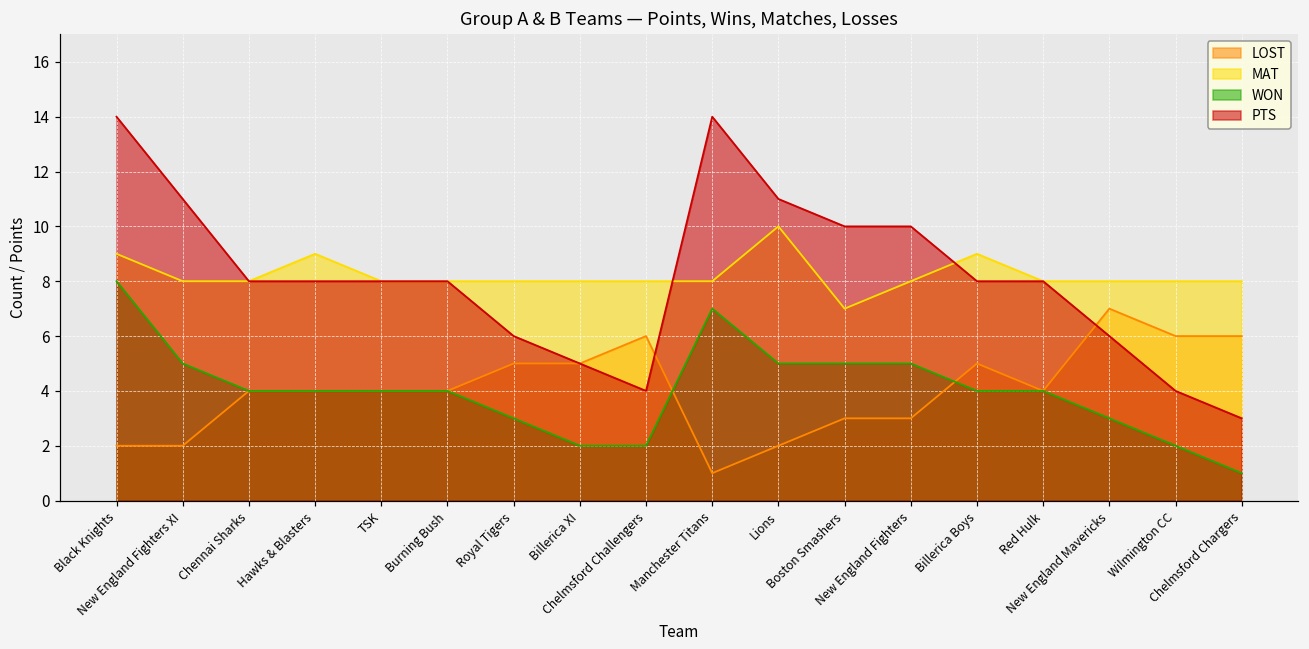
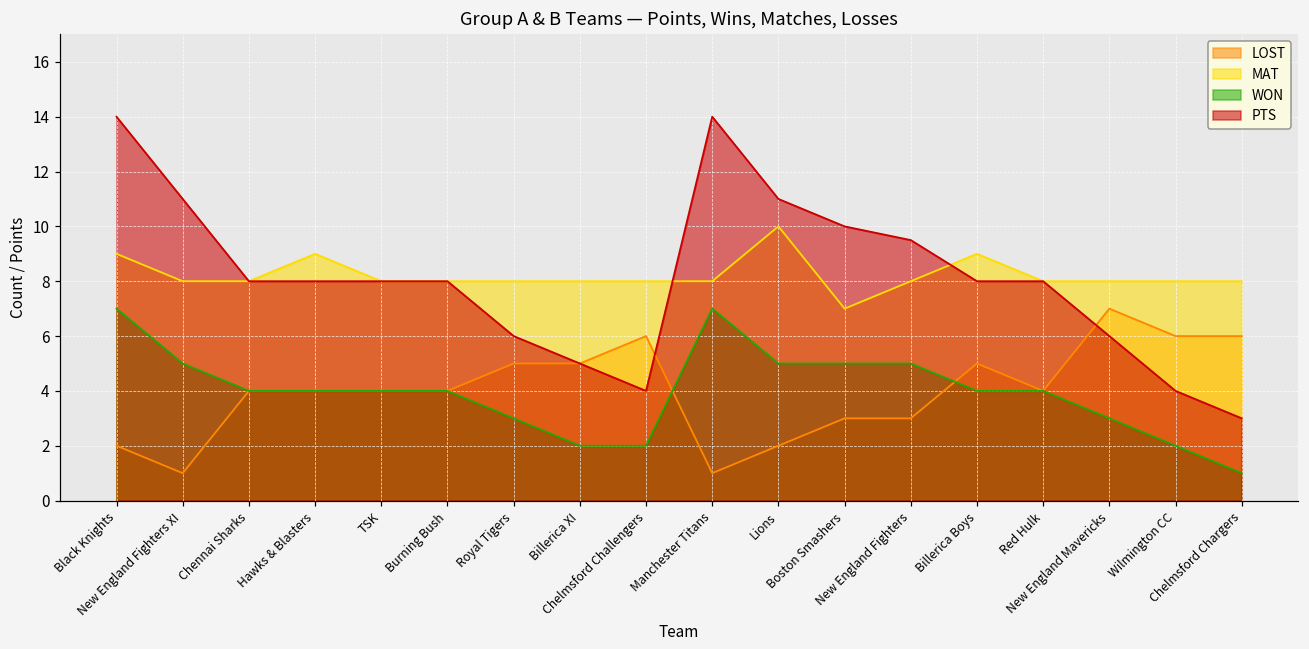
  {
    "LOST": {
      "Black Knights": 2,
-     "New England Fighters XI": 2,
+     "New England Fighters XI": 1,
      "Royal Tigers": 5,
      "Chelmsford Challengers": 6,
      "Manchester Titans": 1,
      "Lions": 2,
      "Boston Smashers": 3,
      "New England Fighters": 3,
      "Billerica Boys": 5,
      "New England Mavericks": 7,
      "Wilmington CC": 6,
      "Chelmsford Chargers": 6
    },
    "MAT": {
      "Black Knights": 9.0,
      "New England Fighters XI": 8.0,
      "Hawks & Blasters": 9.0,
      "Royal Tigers": 8.0,
      "Billerica XI": 8.0,
      "Chelmsford Challengers": 8.0,
      "Manchester Titans": 8.0,
      "Lions": 10.0,
      "Boston Smashers": 7.0,
      "New England Fighters": 8.0,
      "Billerica Boys": 9.0,
      "New England Mavericks": 8.0,
      "Wilmington CC": 8.0,
      "Chelmsford Chargers": 8.0
    },
    "WON": {
-     "Black Knights": 8,
+     "Black Knights": 7,
      "New England Fighters XI": 5,
      "Royal Tigers": 3,
      "Billerica XI": 2,
      "Chelmsford Challengers": 2,
      "Manchester Titans": 7,
      "Lions": 5,
      "Boston Smashers": 5,
      "New England Fighters": 5,
      "Billerica Boys": 4,
      "New England Mavericks": 3,
      "Wilmington CC": 2,
      "Chelmsford Chargers": 1
    },
    "PTS": {
      "Black Knights": 14.0,
      "New England Fighters XI": 11.0,
      "Hawks & Blasters": 8.0,
      "Royal Tigers": 6.0,
      "Chelmsford Challengers": 4.0,
      "Manchester Titans": 14.0,
      "Lions": 11.0,
      "Boston Smashers": 10.0,
-     "New England Fighters": 10.0,
+     "New England Fighters": 9.5,
      "Billerica Boys": 8.0,
      "New England Mavericks": 6.0,
      "Wilmington CC": 4.0,
      "Chelmsford Chargers": 3.0
    }
  }
